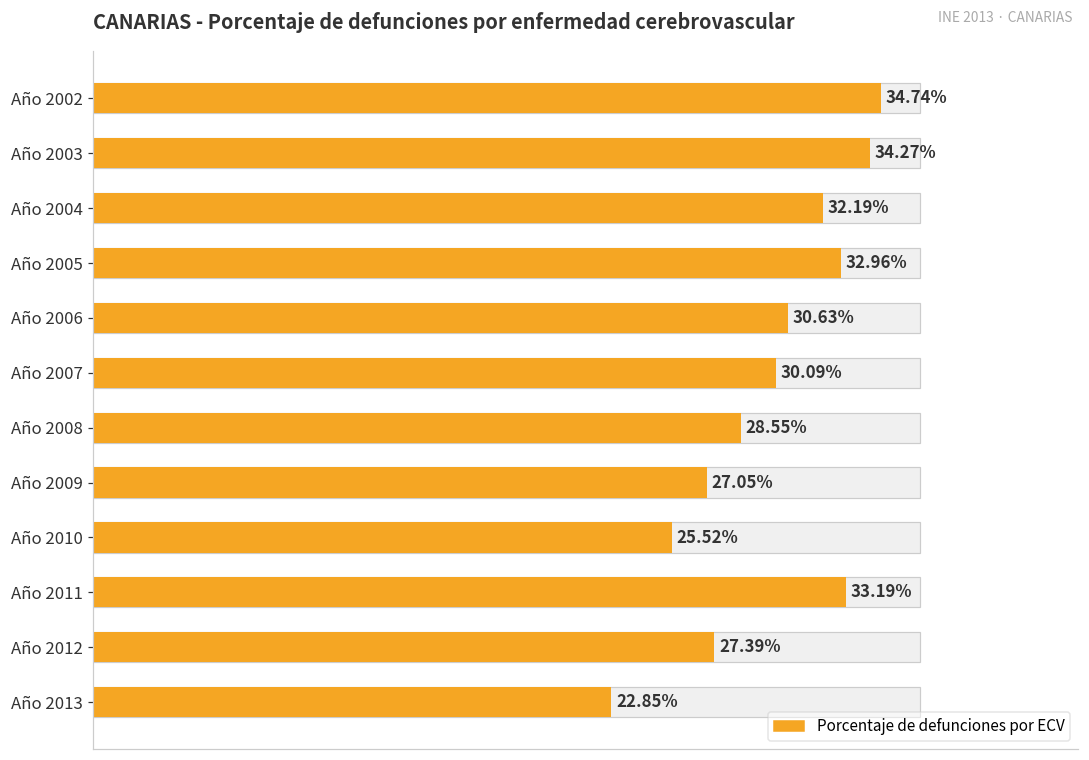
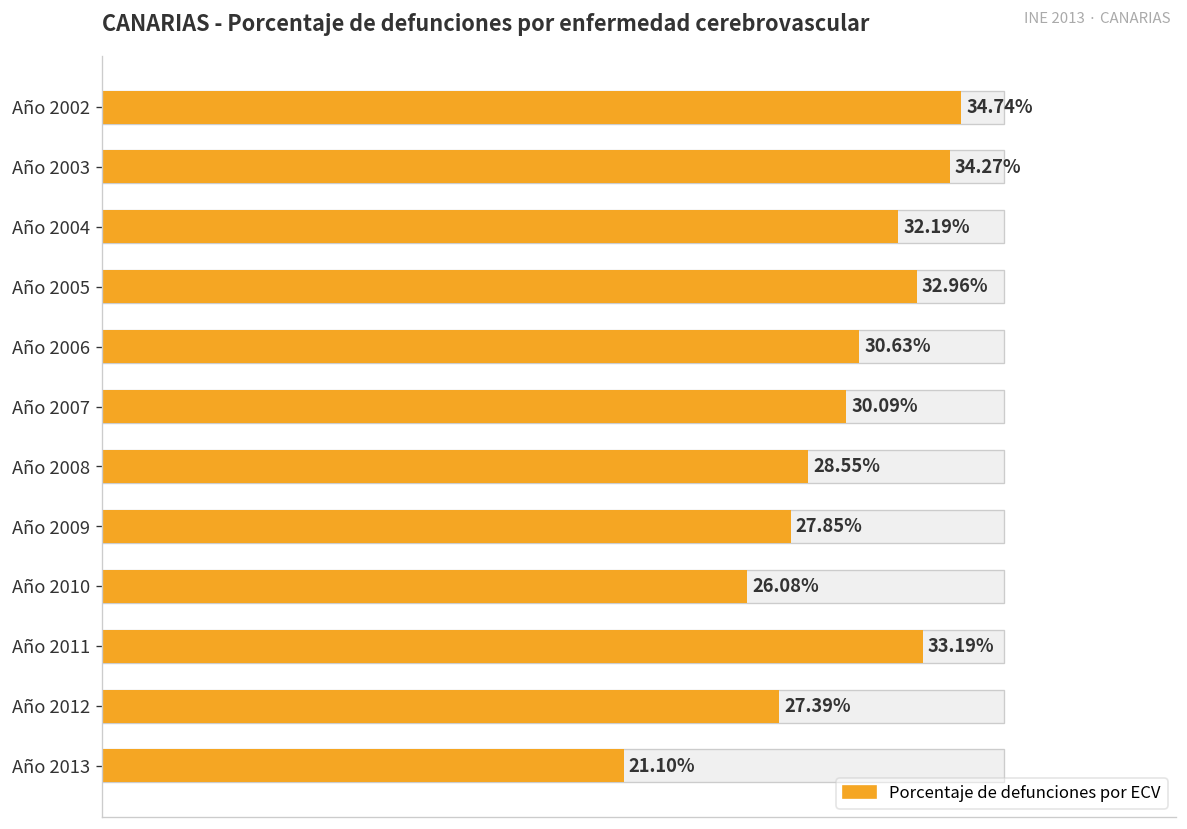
  {
    "Porcentaje de defunciones por ECV": {
-     "Año 2009": "27.05%",
-     "Año 2010": "25.52%",
-     "Año 2013": "22.85%"
+     "Año 2009": "27.85%",
+     "Año 2010": "26.08%",
+     "Año 2013": "21.10%"
    }
  }
